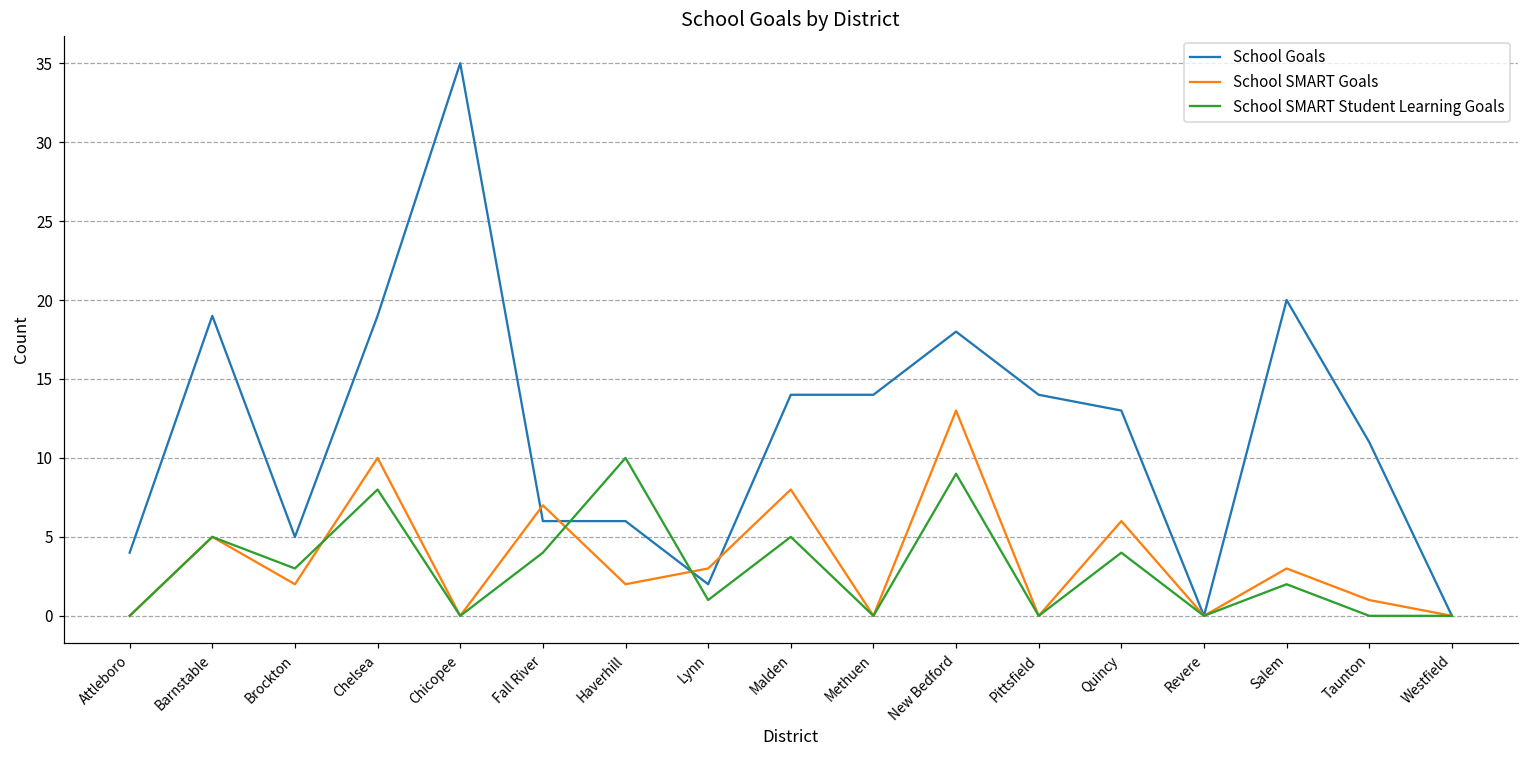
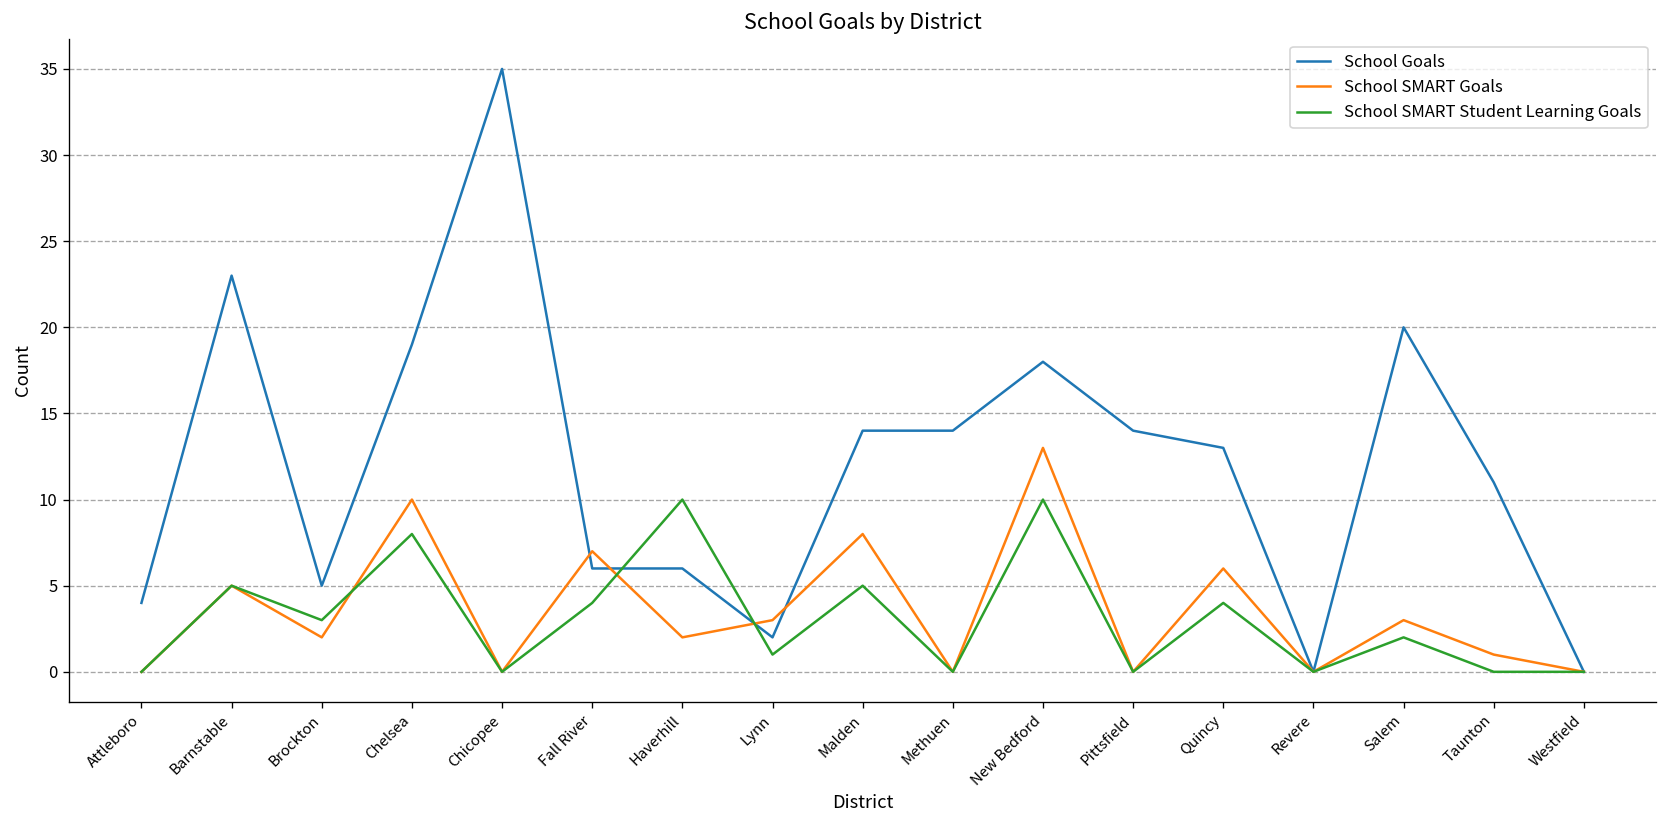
  {
    "School Goals": {
      "Attleboro": 4,
-     "Barnstable": 19,
+     "Barnstable": 23,
      "Brockton": 5,
      "Chelsea": 19,
      "Chicopee": 35,
      "Fall River": 6,
      "Haverhill": 6,
      "Lynn": 2,
      "Malden": 14,
      "Methuen": 14,
      "New Bedford": 18,
      "Pittsfield": 14,
      "Quincy": 13,
      "Salem": 20,
      "Taunton": 11
    },
    "School SMART Goals": {
      "Brockton": 2,
      "Chelsea": 10,
      "Fall River": 7,
      "Haverhill": 2,
      "Lynn": 3,
      "Malden": 8,
      "New Bedford": 13,
      "Quincy": 6,
      "Salem": 3,
      "Taunton": 1
    },
    "School SMART Student Learning Goals": {
      "Brockton": 3,
      "Chelsea": 8,
      "Fall River": 4,
      "Haverhill": 10,
      "Lynn": 1,
      "Malden": 5,
-     "New Bedford": 9,
+     "New Bedford": 10,
      "Quincy": 4,
      "Salem": 2,
      "Taunton": 0
    }
  }
